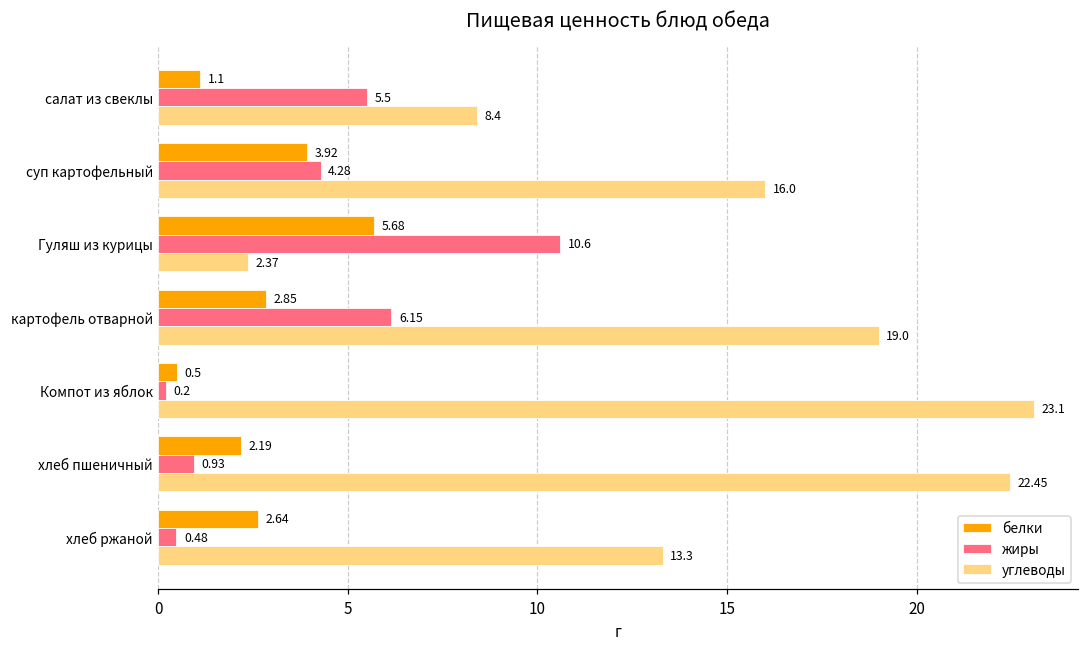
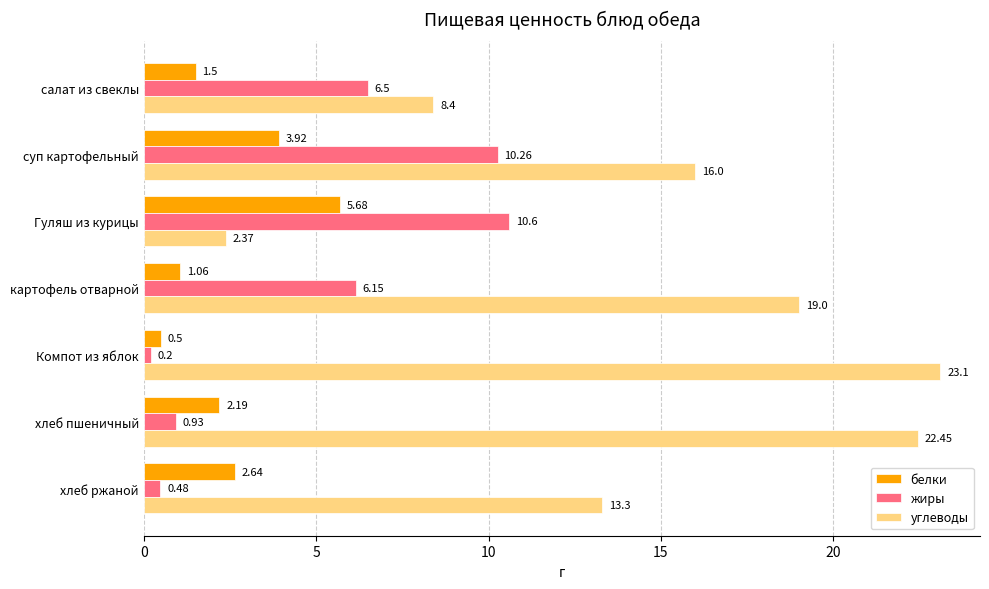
  {
    "белки": {
-     "салат из свеклы": 1.1,
+     "салат из свеклы": 1.5,
      "суп картофельный": 3.92,
      "Гуляш из курицы": 5.68,
-     "картофель отварной": 2.85,
+     "картофель отварной": 1.06,
      "Компот из яблок": 0.5,
      "хлеб пшеничный": 2.19,
      "хлеб ржаной": 2.64
    },
    "жиры": {
-     "салат из свеклы": 5.5,
-     "суп картофельный": 4.28,
+     "салат из свеклы": 6.5,
+     "суп картофельный": 10.26,
      "Гуляш из курицы": 10.6,
      "картофель отварной": 6.15,
      "Компот из яблок": 0.2,
      "хлеб пшеничный": 0.93,
      "хлеб ржаной": 0.48
    },
    "углеводы": {
      "салат из свеклы": 8.4,
      "суп картофельный": 16.0,
      "Гуляш из курицы": 2.37,
      "картофель отварной": 19.0,
      "Компот из яблок": 23.1,
      "хлеб пшеничный": 22.45,
      "хлеб ржаной": 13.3
    }
  }
